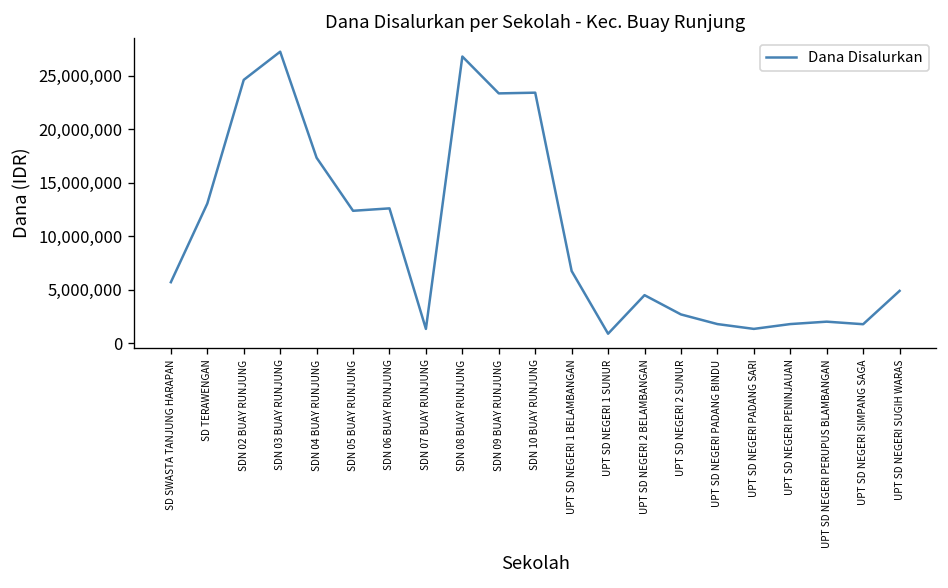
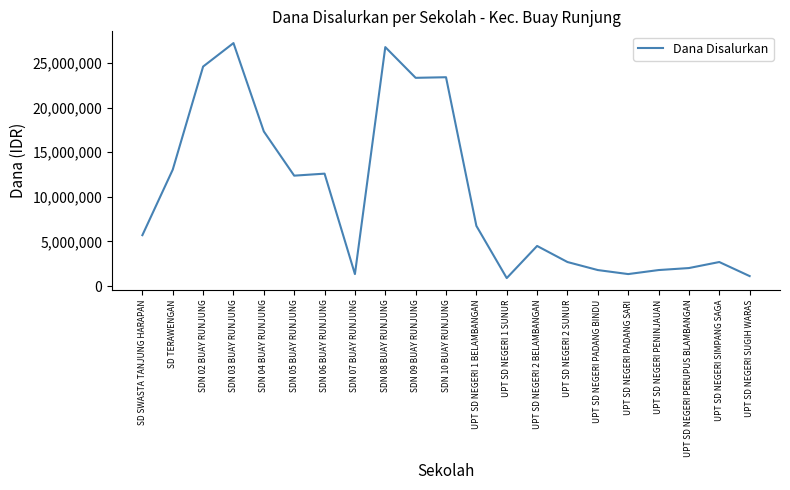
  {
    "SD SWASTA TANJUNG HARAPAN": "6,000,000",
    "SD TERAWENGAN": "13,000,000",
    "SDN 02 BUAY RUNJUNG": "25,000,000",
    "SDN 03 BUAY RUNJUNG": "27,000,000",
    "SDN 04 BUAY RUNJUNG": "17,000,000",
    "SDN 05 BUAY RUNJUNG": "12,000,000",
    "SDN 06 BUAY RUNJUNG": "13,000,000",
    "SDN 07 BUAY RUNJUNG": "1,000,000",
    "SDN 08 BUAY RUNJUNG": "27,000,000",
    "SDN 09 BUAY RUNJUNG": "23,000,000",
    "SDN 10 BUAY RUNJUNG": "23,000,000",
    "UPT SD NEGERI 1 BELAMBANGAN": "7,000,000",
    "UPT SD NEGERI 1 SUNUR": "1,000,000",
    "UPT SD NEGERI 2 BELAMBANGAN": "5,000,000",
    "UPT SD NEGERI 2 SUNUR": "3,000,000",
    "UPT SD NEGERI PADANG BINDU": "2,000,000",
    "UPT SD NEGERI PADANG SARI": "1,000,000",
    "UPT SD NEGERI PENINJAUAN": "2,000,000",
    "UPT SD NEGERI PERUPUS BLAMBANGAN": "2,000,000",
-   "UPT SD NEGERI SIMPANG SAGA": "2,000,000",
-   "UPT SD NEGERI SUGIH WARAS": "5,000,000"
+   "UPT SD NEGERI SIMPANG SAGA": "3,000,000",
+   "UPT SD NEGERI SUGIH WARAS": "1,000,000"
  }
